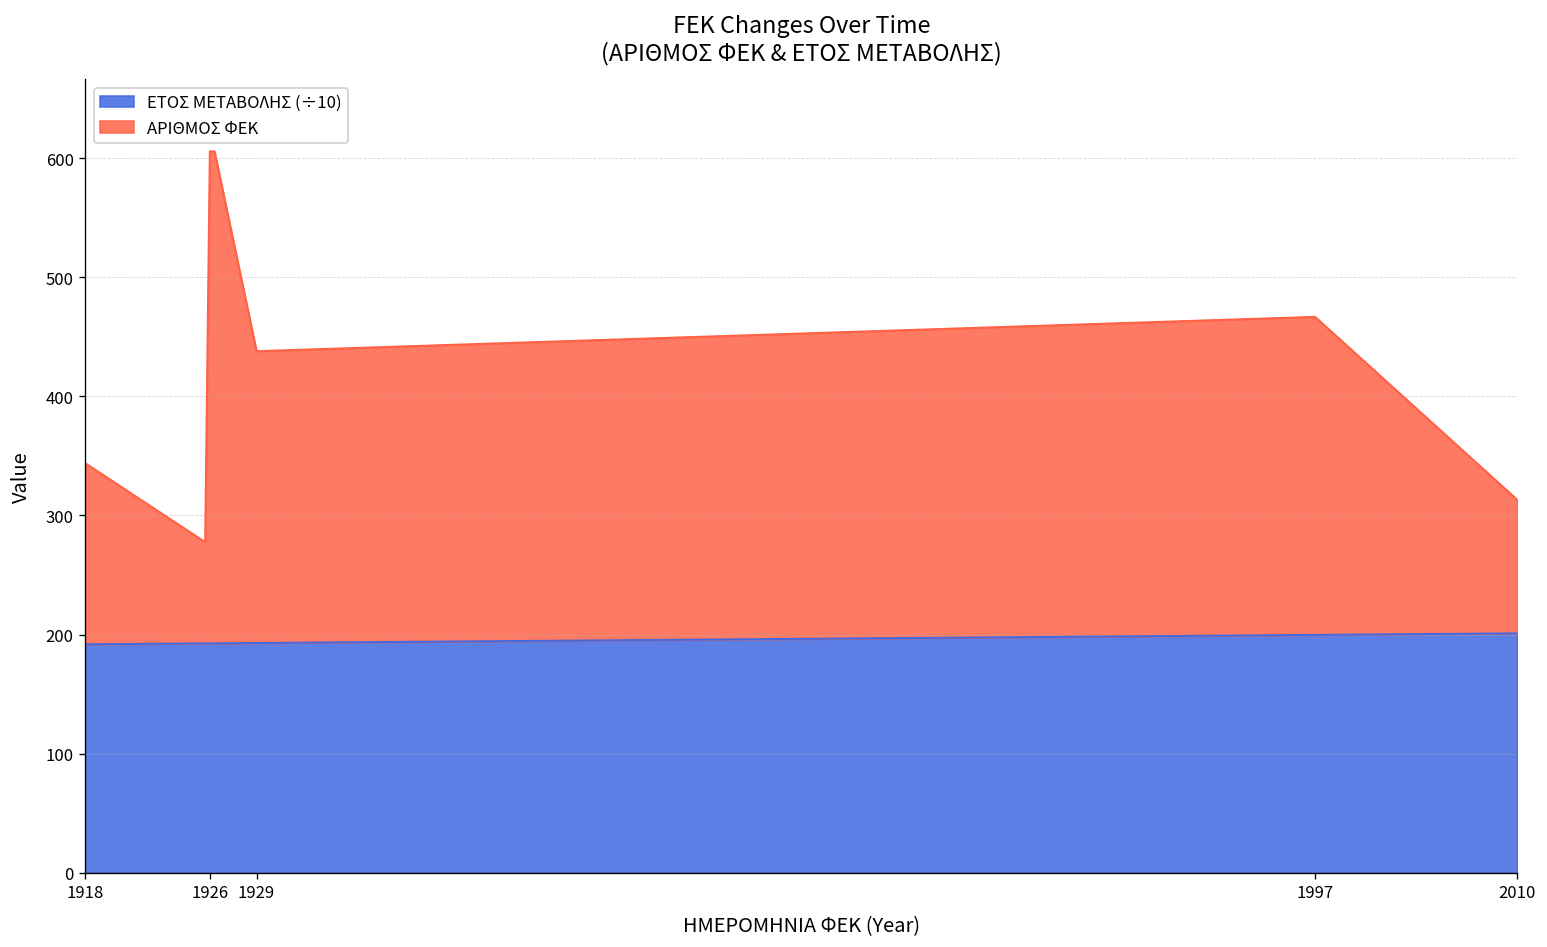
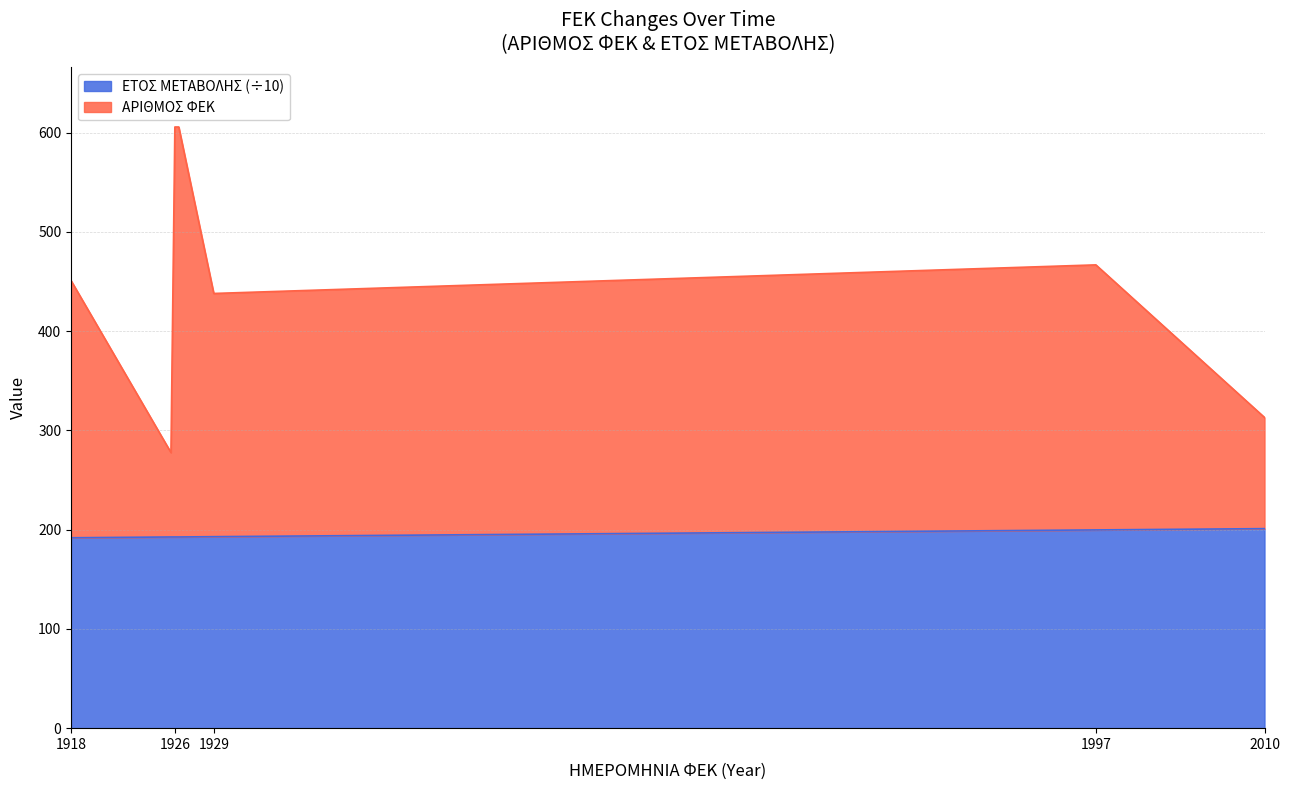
  {
    "ΕΤΟΣ ΜΕΤΑΒΟΛΗΣ (÷10)": {
      "1918": 190,
      "1926": 190,
      "1929": 190,
      "1997": 200,
      "2010": 200
    },
    "ΑΡΙΘΜΟΣ ΦΕΚ": {
-     "1918": 150,
+     "1918": 260,
      "1926": 410,
      "1929": 240,
      "1997": 270,
      "2010": 110
    }
  }
